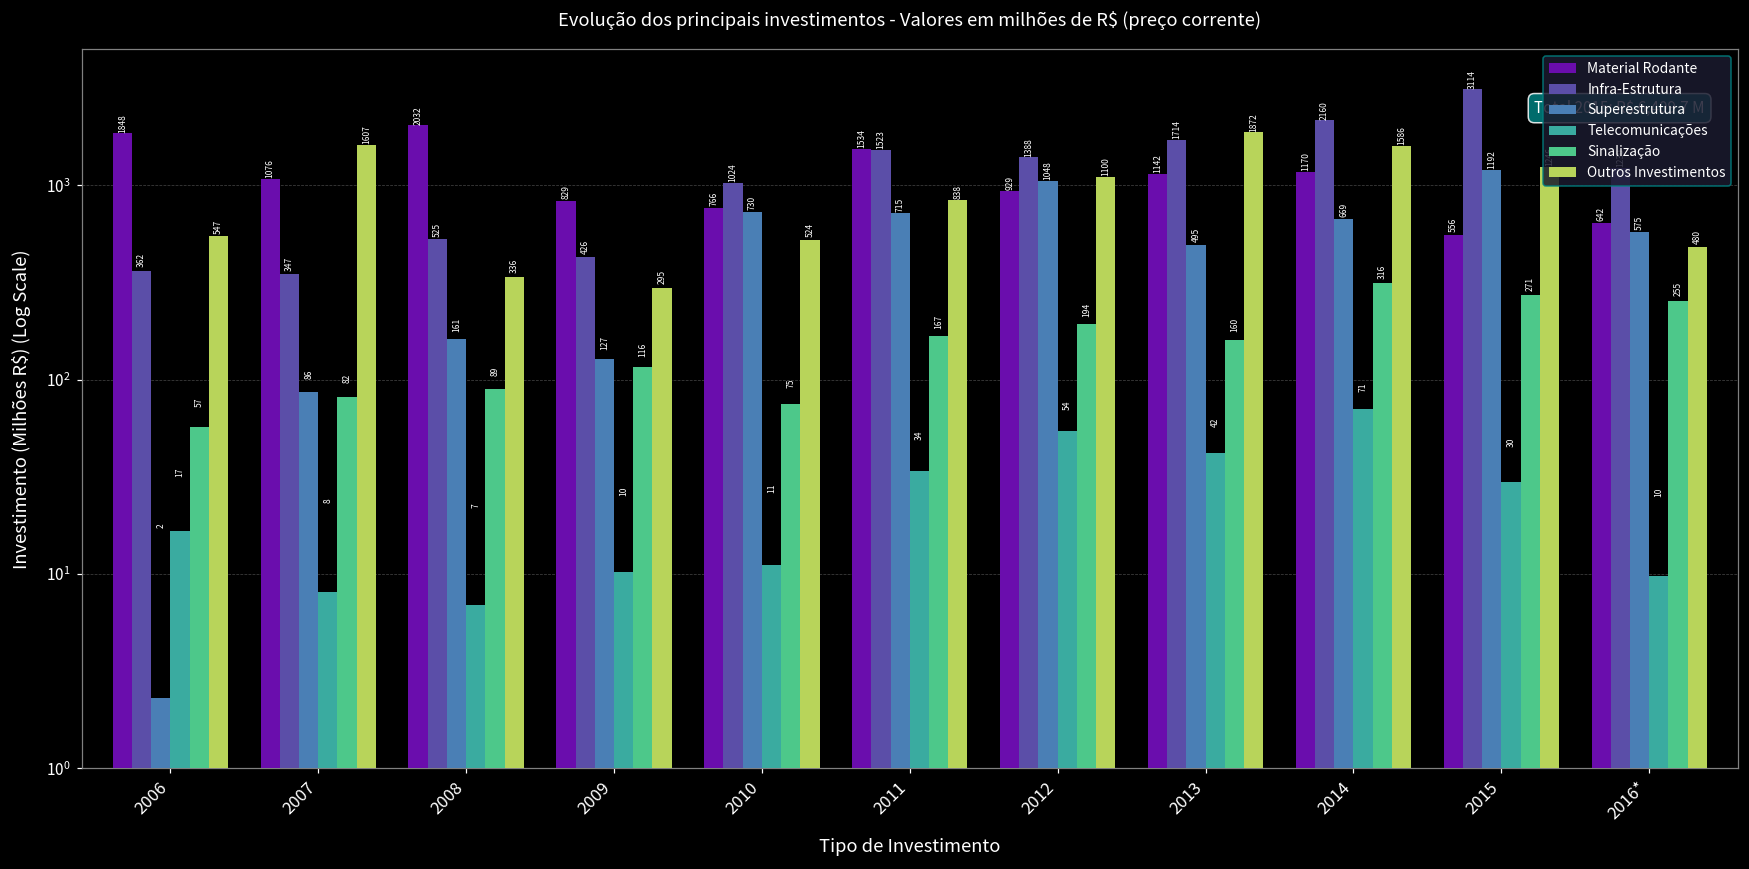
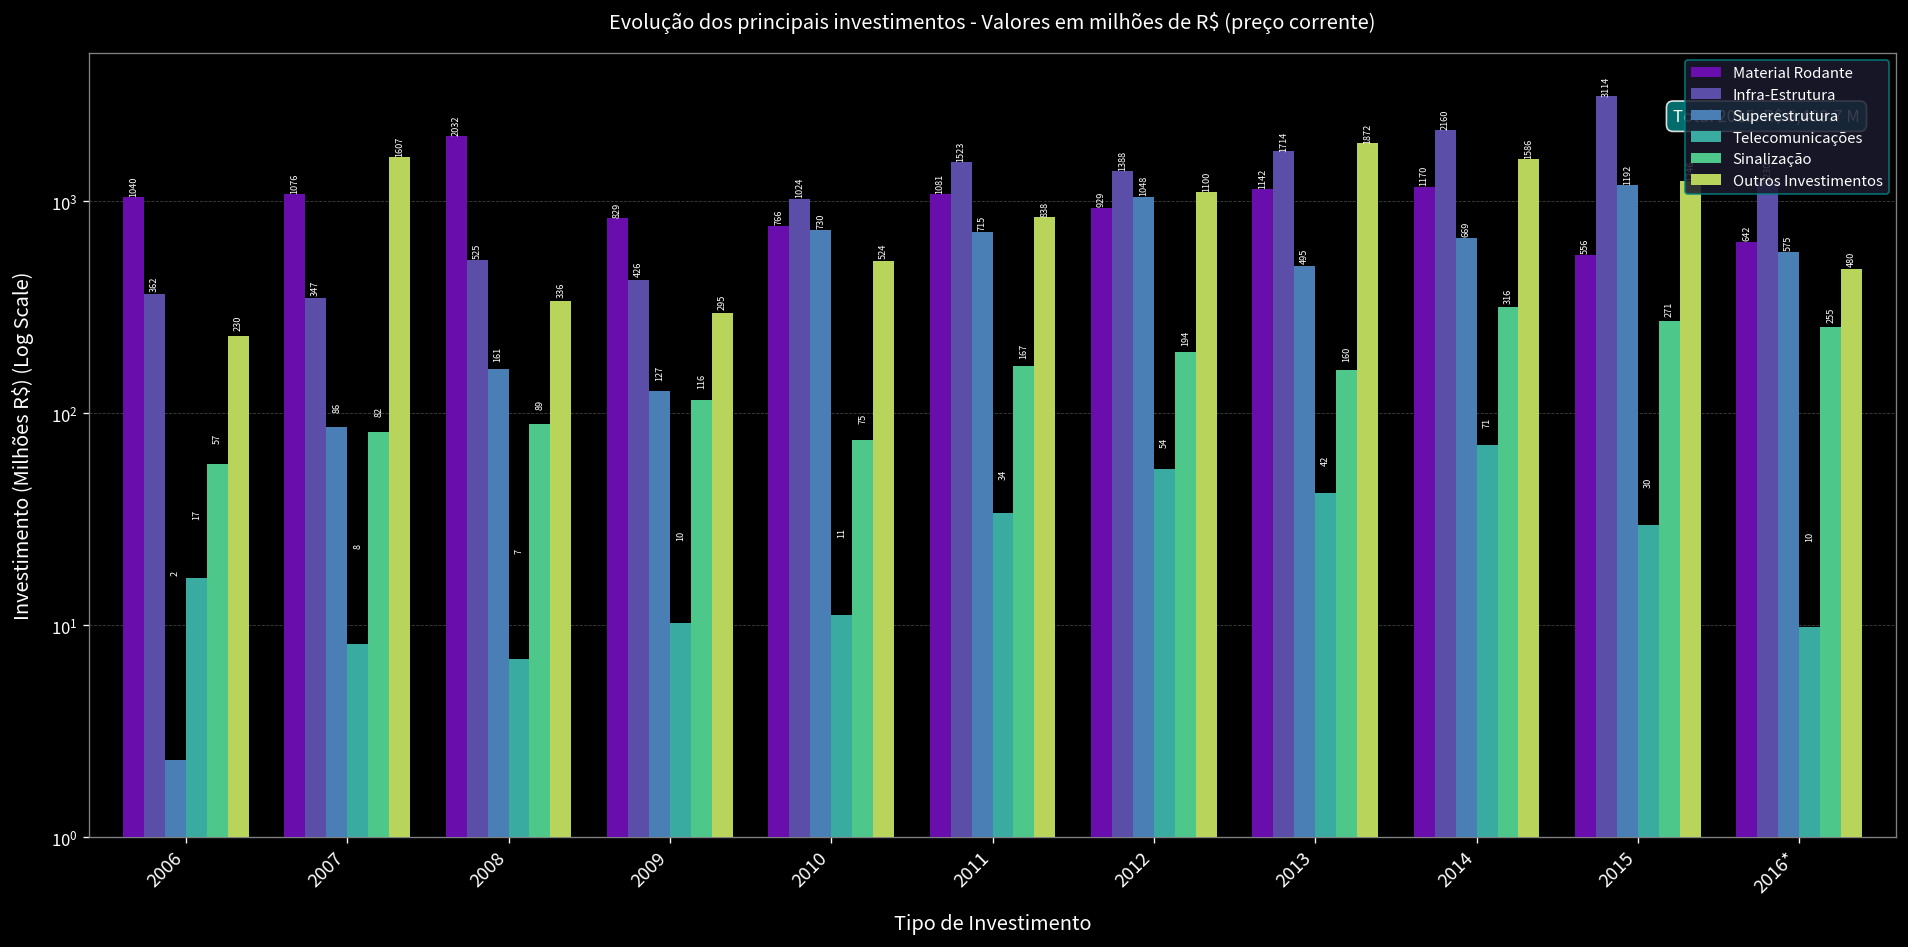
  {
    "Material Rodante": {
-     "2006": 1848,
+     "2006": 1040,
      "2007": 1076,
      "2008": 2032,
      "2009": 829,
      "2010": 766,
-     "2011": 1534,
+     "2011": 1081,
      "2012": 929,
      "2013": 1142,
      "2014": 1170,
      "2015": 556,
      "2016*": 642
    },
    "Outros Investimentos": {
-     "2006": 547,
+     "2006": 230,
      "2007": 1607,
      "2008": 336,
      "2009": 295,
      "2010": 524,
      "2011": 838,
      "2012": 1100,
      "2013": 1872,
      "2014": 1586,
      "2016*": 480
    }
  }
